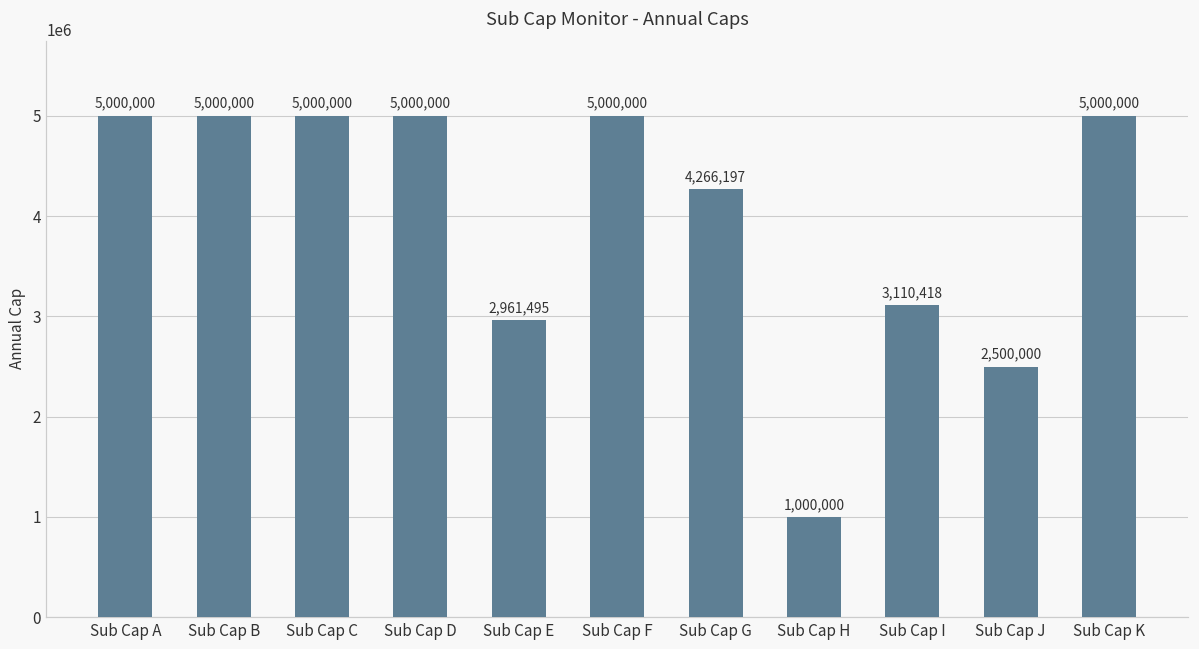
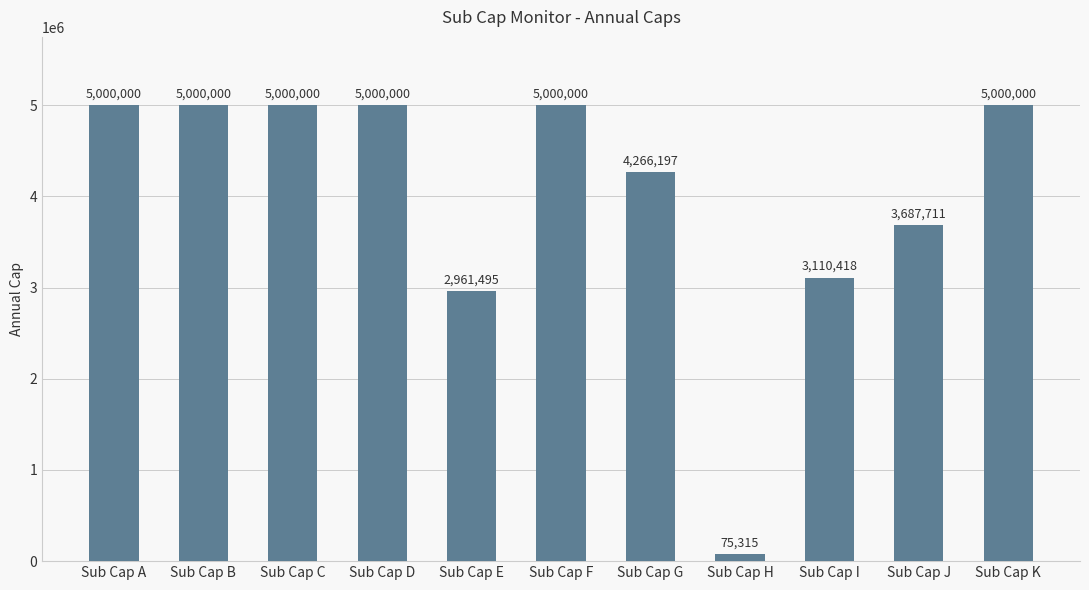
  {
    "Sub Cap A": "5,000,000",
    "Sub Cap B": "5,000,000",
    "Sub Cap C": "5,000,000",
    "Sub Cap D": "5,000,000",
    "Sub Cap E": "2,961,495",
    "Sub Cap F": "5,000,000",
    "Sub Cap G": "4,266,197",
-   "Sub Cap H": "1,000,000",
+   "Sub Cap H": "75,315",
    "Sub Cap I": "3,110,418",
-   "Sub Cap J": "2,500,000",
+   "Sub Cap J": "3,687,711",
    "Sub Cap K": "5,000,000"
  }
